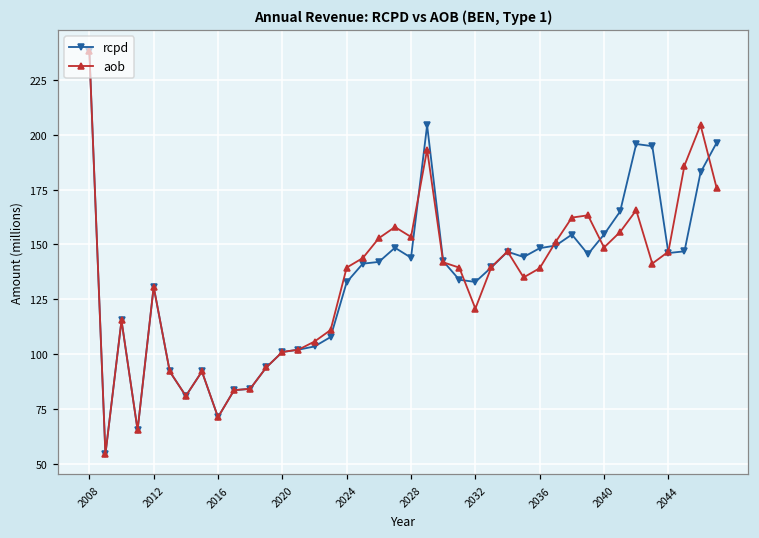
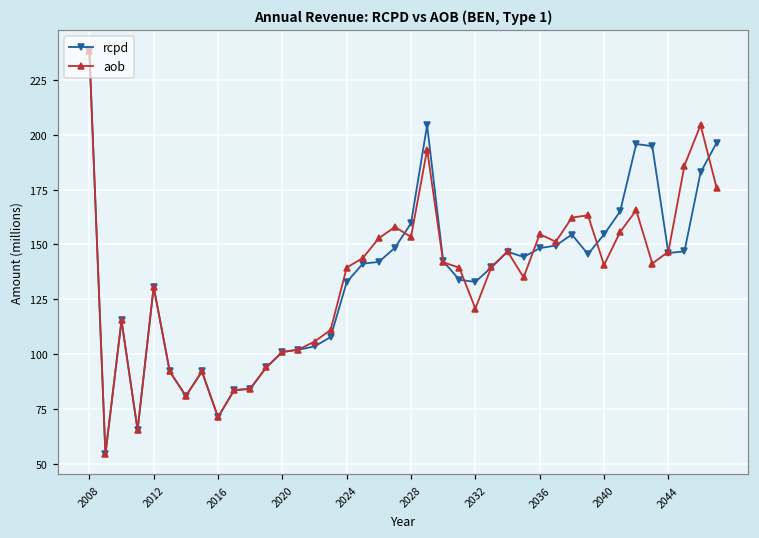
  {
    "rcpd": {
      "2024": 133,
-     "2028": 144,
+     "2028": 160,
      "2032": 133,
      "2036": 148,
      "2040": 155
    },
    "aob": {
      "2024": 139,
      "2028": 153,
      "2032": 121,
-     "2036": 139,
-     "2040": 149
+     "2036": 155,
+     "2040": 141
    }
  }
